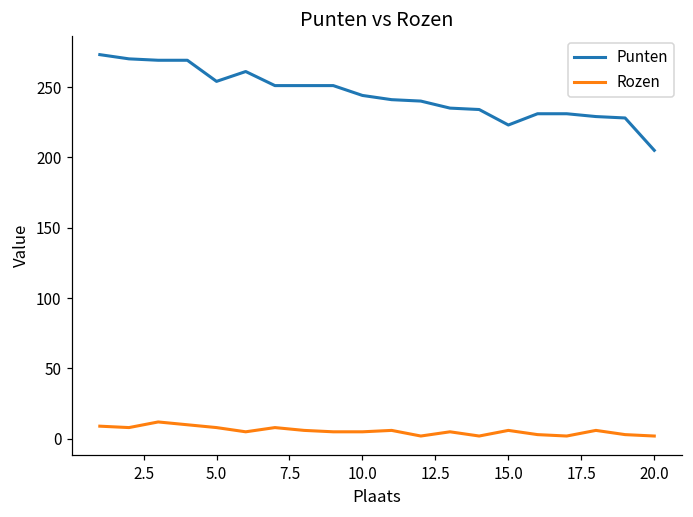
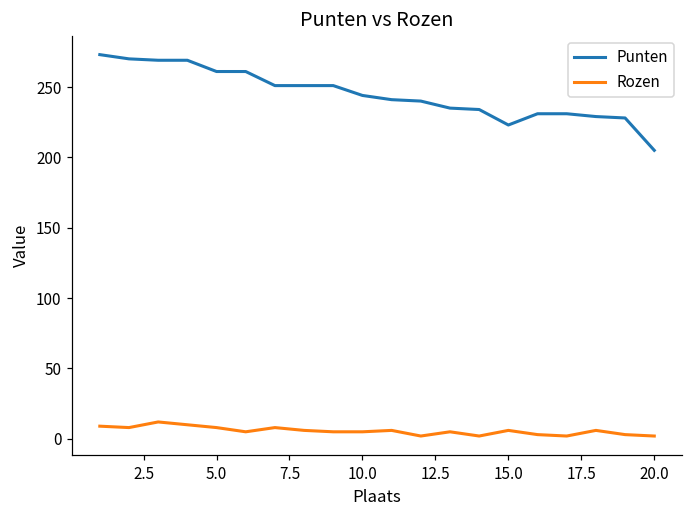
  {
    "Punten": {
-     "5.0": 254,
+     "5.0": 261,
      "10.0": 244,
      "15.0": 223,
      "20.0": 205
    },
    "Rozen": {
      "5.0": 8,
      "10.0": 5,
      "15.0": 6,
      "20.0": 2
    }
  }
